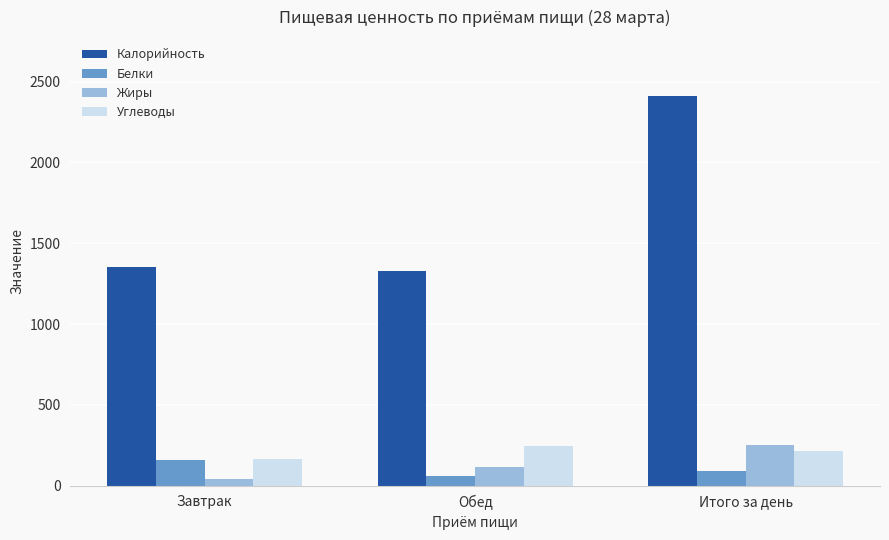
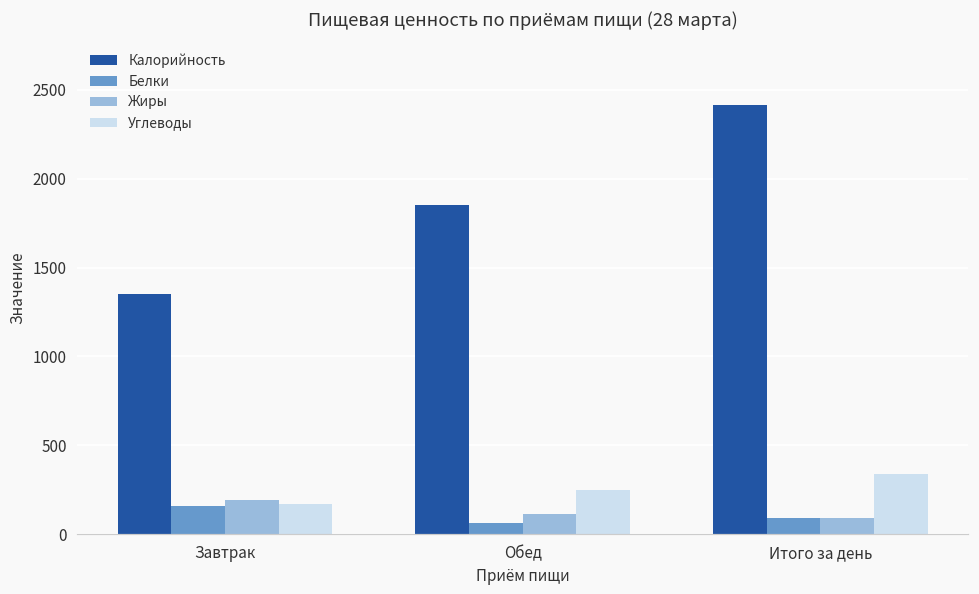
  {
    "Калорийность": {
      "Завтрак": 1350,
-     "Обед": 1330,
+     "Обед": 1850,
      "Итого за день": 2410
    },
    "Белки": {
      "Завтрак": 160,
      "Обед": 60,
      "Итого за день": 90
    },
    "Жиры": {
-     "Завтрак": 40,
+     "Завтрак": 190,
      "Обед": 110,
-     "Итого за день": 250
+     "Итого за день": 90
    },
    "Углеводы": {
      "Завтрак": 170,
      "Обед": 250,
-     "Итого за день": 210
+     "Итого за день": 340
    }
  }
